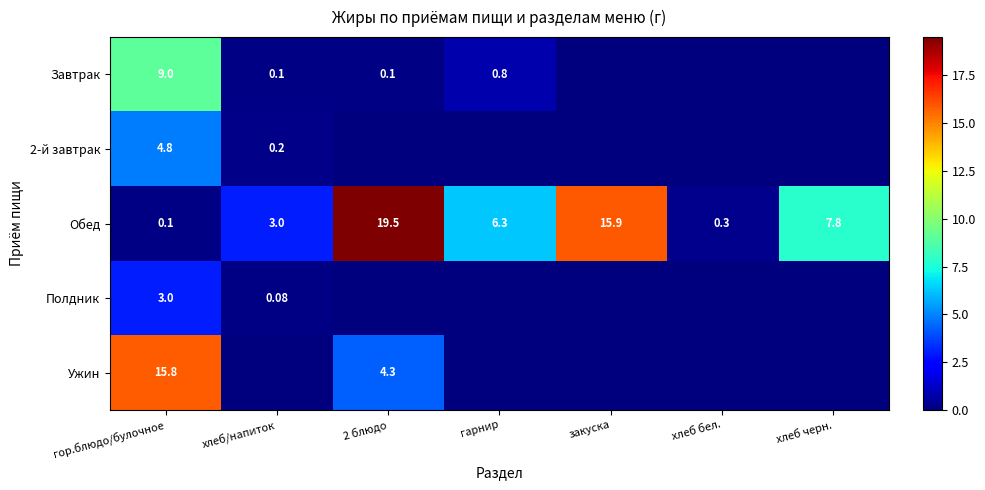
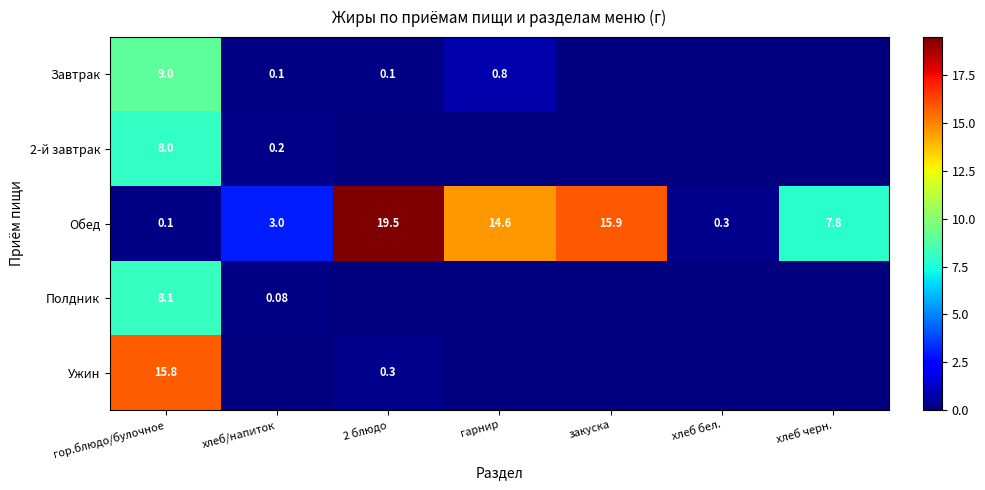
  {
    "Завтрак": {
      "гор.блюдо/булочное": 9.0,
      "хлеб/напиток": 0.1,
      "2 блюдо": 0.1,
      "гарнир": 0.8
    },
    "2-й завтрак": {
-     "гор.блюдо/булочное": 4.8,
+     "гор.блюдо/булочное": 8.0,
      "хлеб/напиток": 0.2
    },
    "Обед": {
      "гор.блюдо/булочное": 0.1,
      "хлеб/напиток": 3.0,
      "2 блюдо": 19.5,
-     "гарнир": 6.3,
+     "гарнир": 14.6,
      "закуска": 15.9,
      "хлеб бел.": 0.3,
      "хлеб черн.": 7.8
    },
    "Полдник": {
-     "гор.блюдо/булочное": 3.0,
+     "гор.блюдо/булочное": 8.1,
      "хлеб/напиток": 0.08
    },
    "Ужин": {
      "гор.блюдо/булочное": 15.8,
-     "2 блюдо": 4.3
+     "2 блюдо": 0.3
    }
  }
